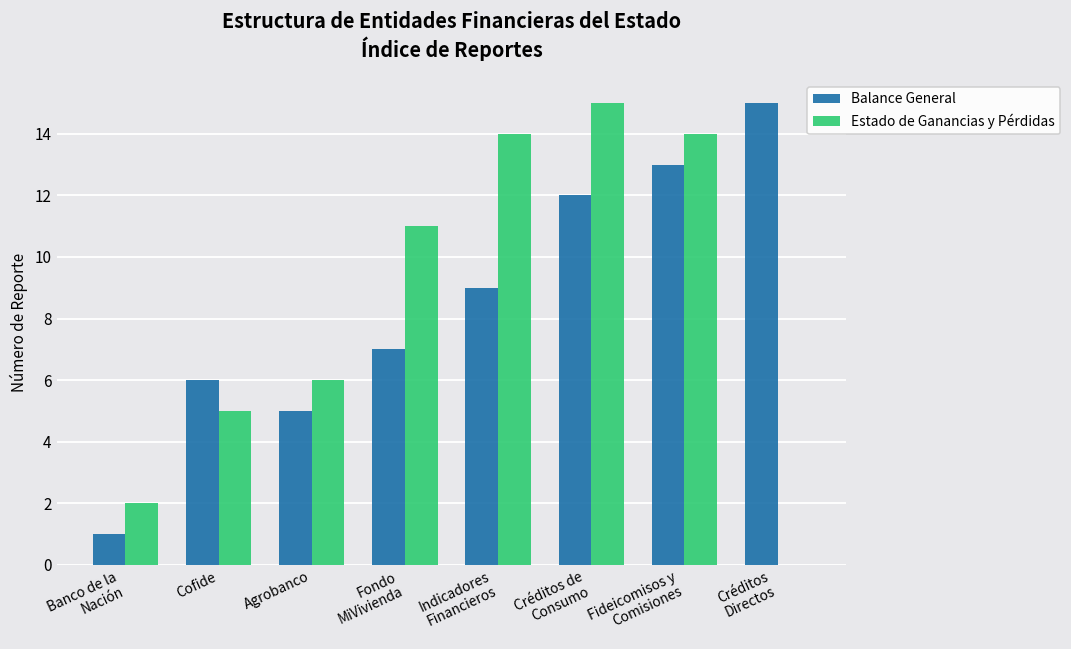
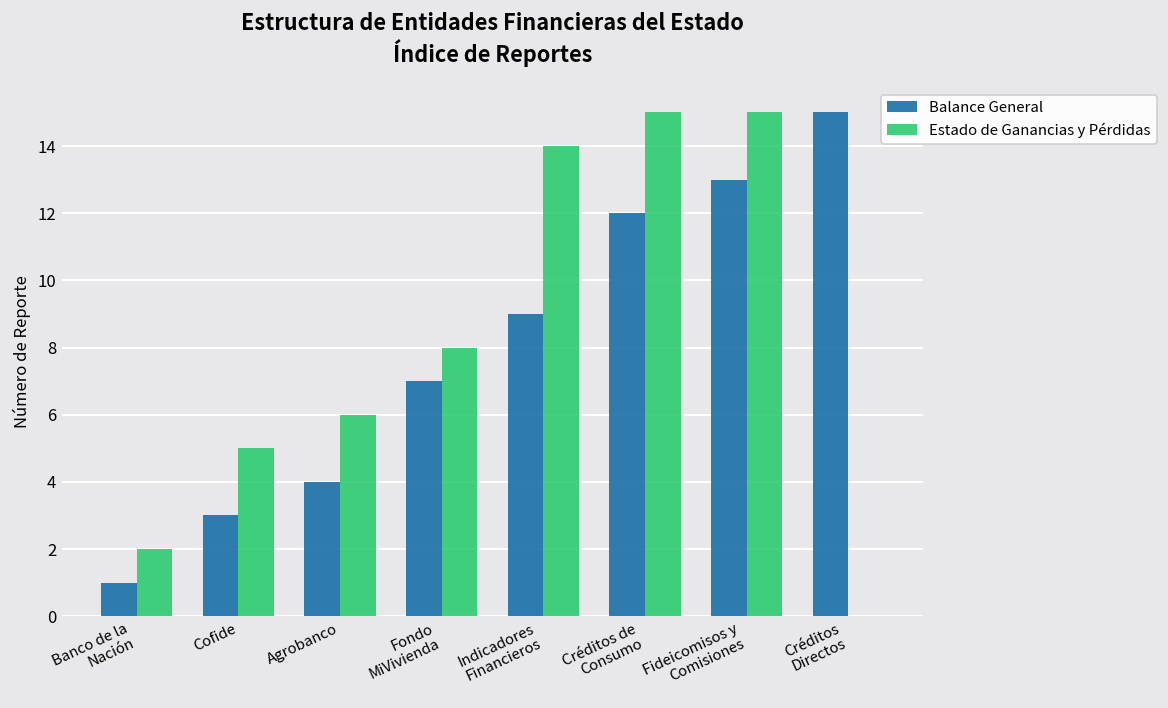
  {
    "Balance General": {
      "Banco de la Nación": 1,
-     "Cofide": 6,
-     "Agrobanco": 5,
+     "Cofide": 3,
+     "Agrobanco": 4,
      "Fondo MiVivienda": 7,
      "Indicadores Financieros": 9,
      "Créditos de Consumo": 12,
      "Fideicomisos y Comisiones": 13,
      "Créditos Directos": 15
    },
    "Estado de Ganancias y Pérdidas": {
      "Banco de la Nación": 2,
      "Cofide": 5,
      "Agrobanco": 6,
-     "Fondo MiVivienda": 11,
+     "Fondo MiVivienda": 8,
      "Indicadores Financieros": 14,
      "Créditos de Consumo": 15,
-     "Fideicomisos y Comisiones": 14,
+     "Fideicomisos y Comisiones": 15,
      "Créditos Directos": 0
    }
  }
